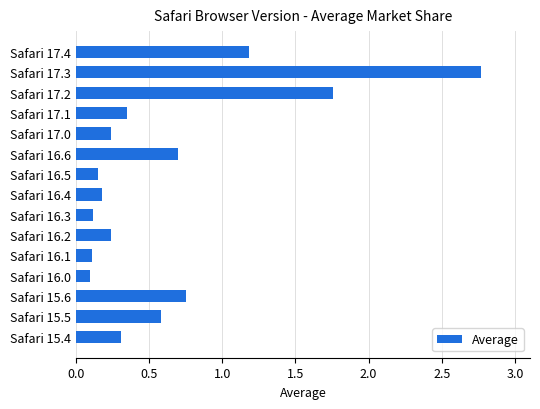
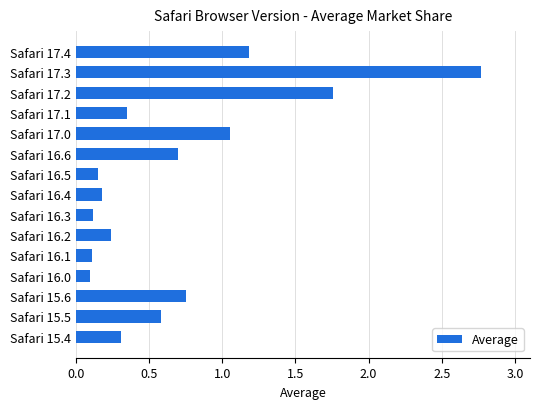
  {
    "Safari 17.4": 1.18,
    "Safari 17.3": 2.77,
    "Safari 17.2": 1.76,
    "Safari 17.1": 0.35,
-   "Safari 17.0": 0.24,
+   "Safari 17.0": 1.05,
    "Safari 16.6": 0.70,
    "Safari 16.5": 0.15,
    "Safari 16.4": 0.18,
    "Safari 16.3": 0.12,
    "Safari 16.2": 0.24,
    "Safari 16.1": 0.11,
    "Safari 16.0": 0.10,
    "Safari 15.6": 0.75,
    "Safari 15.5": 0.58,
    "Safari 15.4": 0.31
  }
